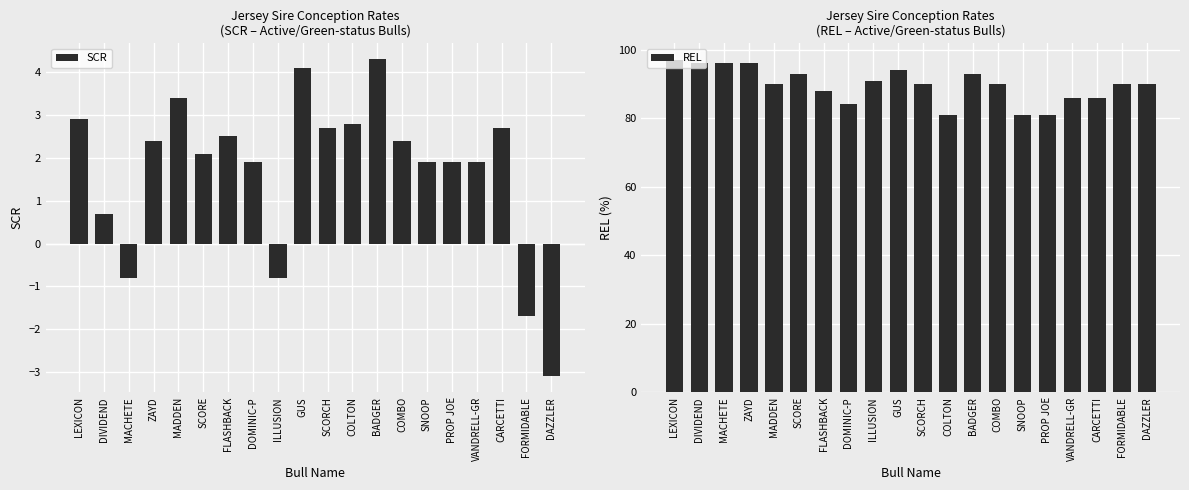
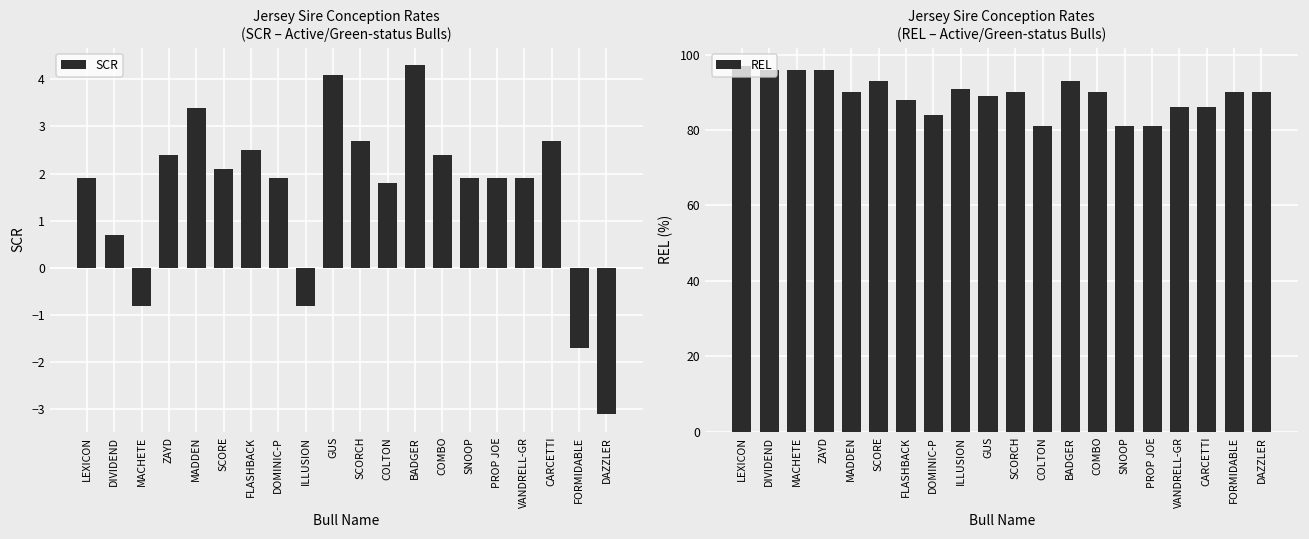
  {
    "Jersey Sire Conception Rates (SCR – Active/Green-status Bulls)": {
-     "LEXICON": 2.9,
+     "LEXICON": 1.9,
      "DIVIDEND": 0.7,
      "MACHETE": -0.8,
      "ZAYD": 2.4,
      "MADDEN": 3.4,
      "SCORE": 2.1,
      "FLASHBACK": 2.5,
      "DOMINIC-P": 1.9,
      "ILLUSION": -0.8,
      "GUS": 4.1,
      "SCORCH": 2.7,
-     "COLTON": 2.8,
+     "COLTON": 1.8,
      "BADGER": 4.3,
      "COMBO": 2.4,
      "SNOOP": 1.9,
      "PROP JOE": 1.9,
      "VANDRELL-GR": 1.9,
      "CARCETTI": 2.7,
      "FORMIDABLE": -1.7,
      "DAZZLER": -3.1
    },
    "Jersey Sire Conception Rates (REL – Active/Green-status Bulls)": {
      "MACHETE": 96,
      "ZAYD": 96,
      "MADDEN": 90,
      "SCORE": 93,
      "FLASHBACK": 88,
      "DOMINIC-P": 84,
      "ILLUSION": 91,
-     "GUS": 94,
+     "GUS": 89,
      "SCORCH": 90,
      "COLTON": 81,
      "BADGER": 93,
      "COMBO": 90,
      "SNOOP": 81,
      "PROP JOE": 81,
      "VANDRELL-GR": 86,
      "CARCETTI": 86,
      "FORMIDABLE": 90,
      "DAZZLER": 90
    }
  }
